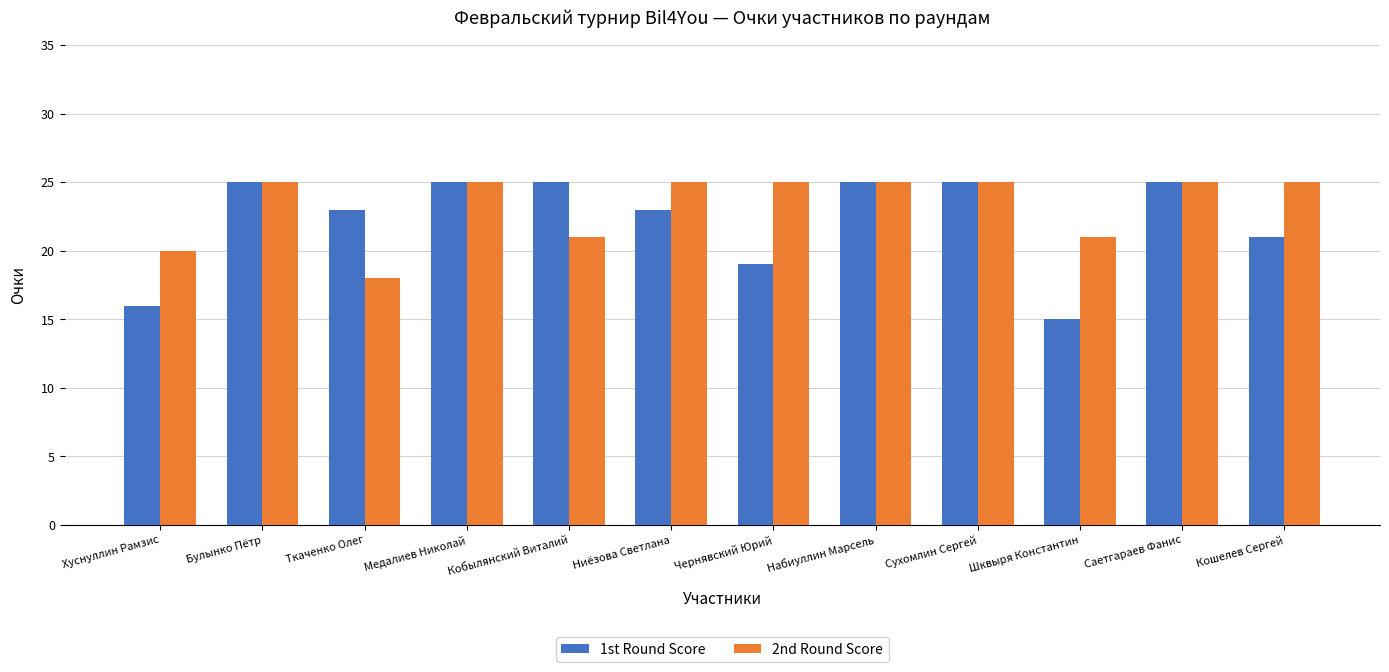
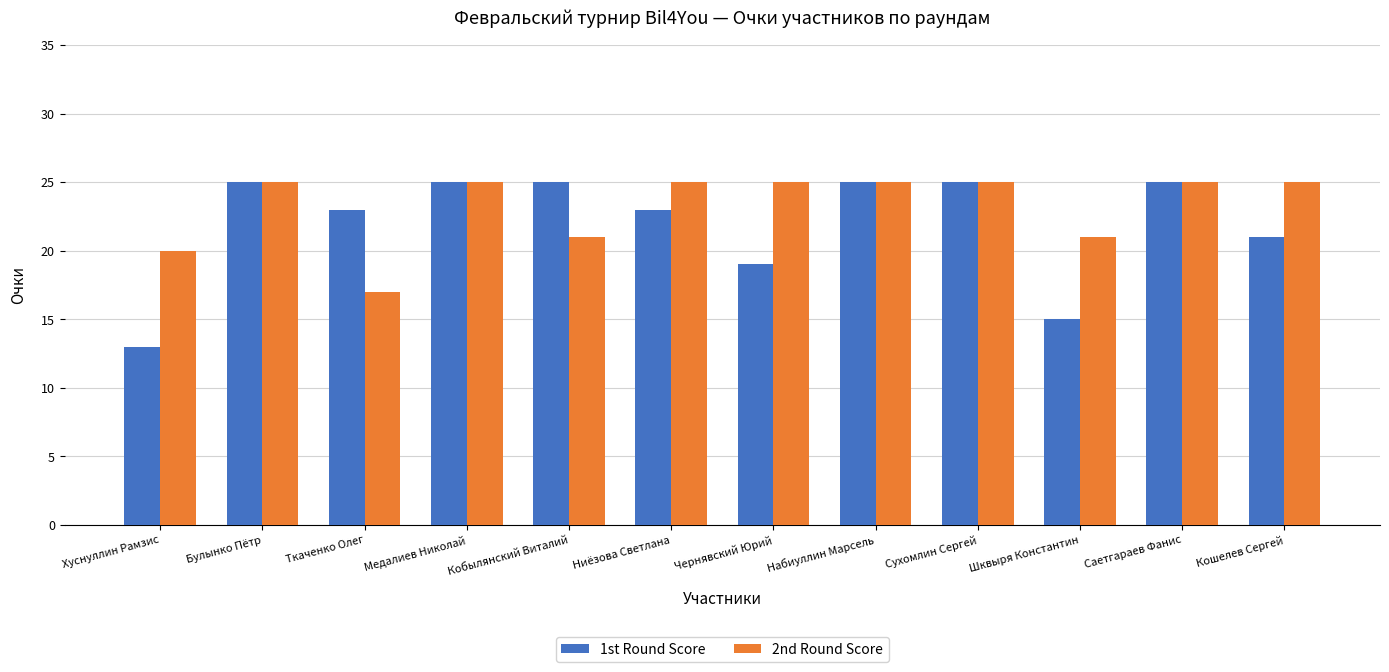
  {
    "1st Round Score": {
-     "Хуснуллин Рамзис": 16,
+     "Хуснуллин Рамзис": 13,
      "Булынко Пётр": 25,
      "Ткаченко Олег": 23,
      "Медалиев Николай": 25,
      "Кобылянский Виталий": 25,
      "Ниёзова Светлана": 23,
      "Чернявский Юрий": 19,
      "Набиуллин Марсель": 25,
      "Сухомлин Сергей": 25,
      "Шквыря Константин": 15,
      "Саетгараев Фанис": 25,
      "Кошелев Сергей": 21
    },
    "2nd Round Score": {
      "Хуснуллин Рамзис": 20,
      "Булынко Пётр": 25,
-     "Ткаченко Олег": 18,
+     "Ткаченко Олег": 17,
      "Медалиев Николай": 25,
      "Кобылянский Виталий": 21,
      "Ниёзова Светлана": 25,
      "Чернявский Юрий": 25,
      "Набиуллин Марсель": 25,
      "Сухомлин Сергей": 25,
      "Шквыря Константин": 21,
      "Саетгараев Фанис": 25,
      "Кошелев Сергей": 25
    }
  }
